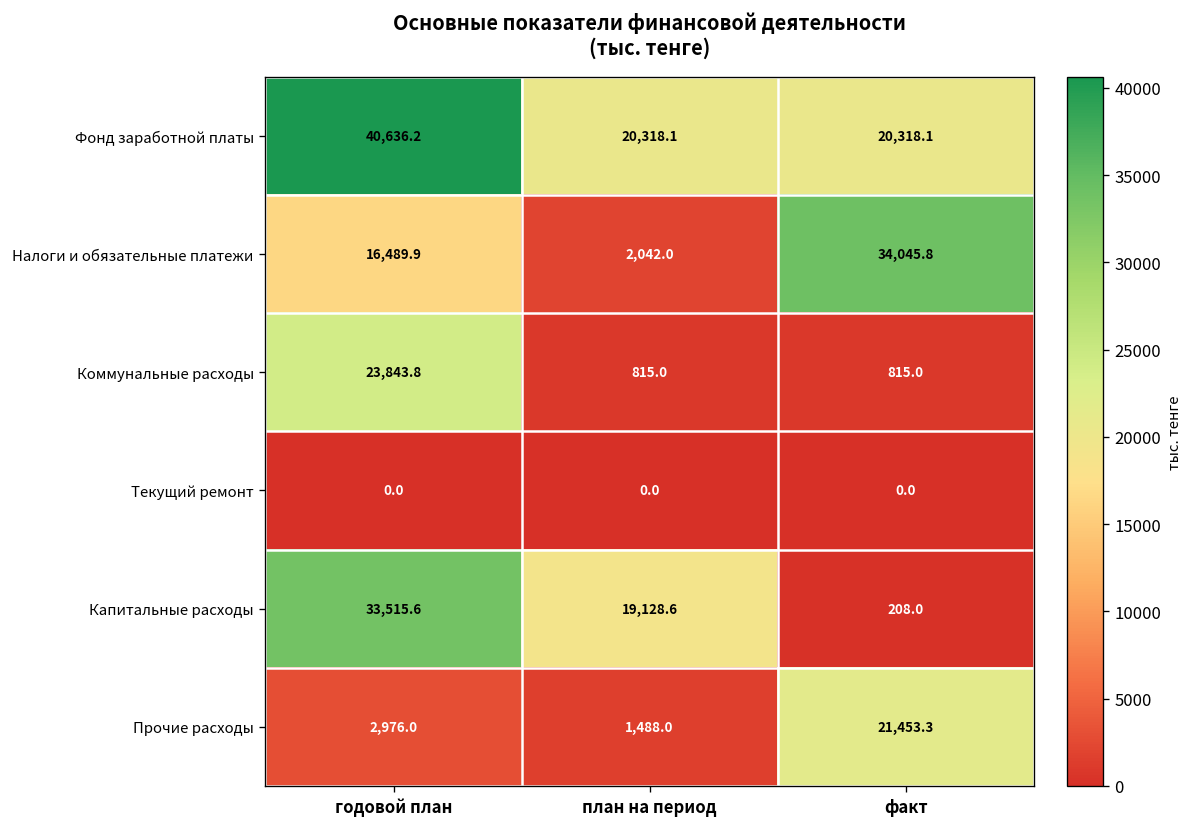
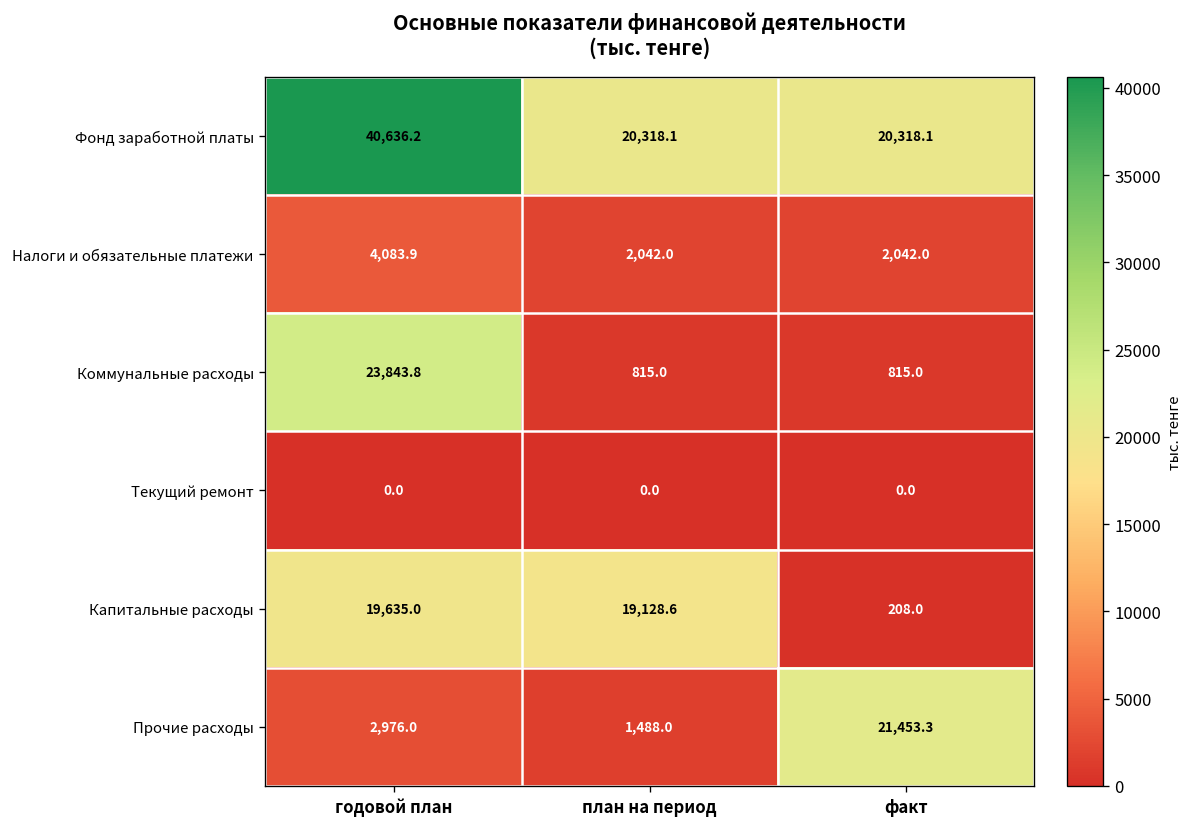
  {
    "Фонд заработной платы": {
      "годовой план": "40,636.2",
      "план на период": "20,318.1",
      "факт": "20,318.1"
    },
    "Налоги и обязательные платежи": {
-     "годовой план": "16,489.9",
+     "годовой план": "4,083.9",
      "план на период": "2,042.0",
-     "факт": "34,045.8"
+     "факт": "2,042.0"
    },
    "Коммунальные расходы": {
      "годовой план": "23,843.8",
      "план на период": "815.0",
      "факт": "815.0"
    },
    "Текущий ремонт": {
      "годовой план": "0.0",
      "план на период": "0.0",
      "факт": "0.0"
    },
    "Капитальные расходы": {
-     "годовой план": "33,515.6",
+     "годовой план": "19,635.0",
      "план на период": "19,128.6",
      "факт": "208.0"
    },
    "Прочие расходы": {
      "годовой план": "2,976.0",
      "план на период": "1,488.0",
      "факт": "21,453.3"
    }
  }
